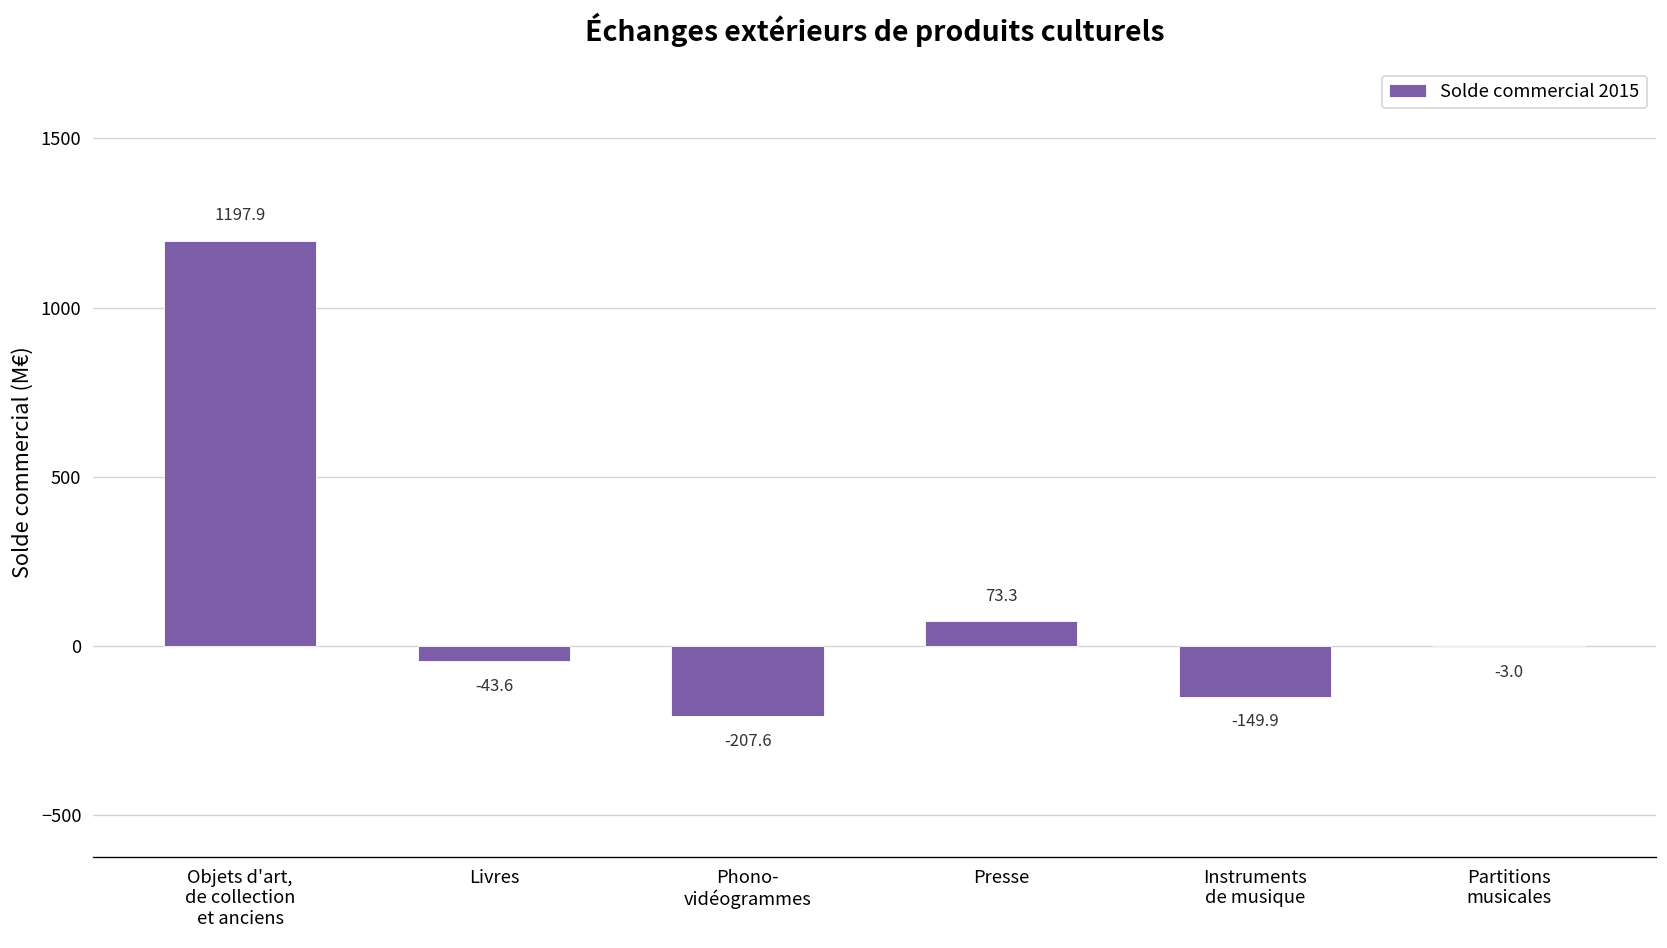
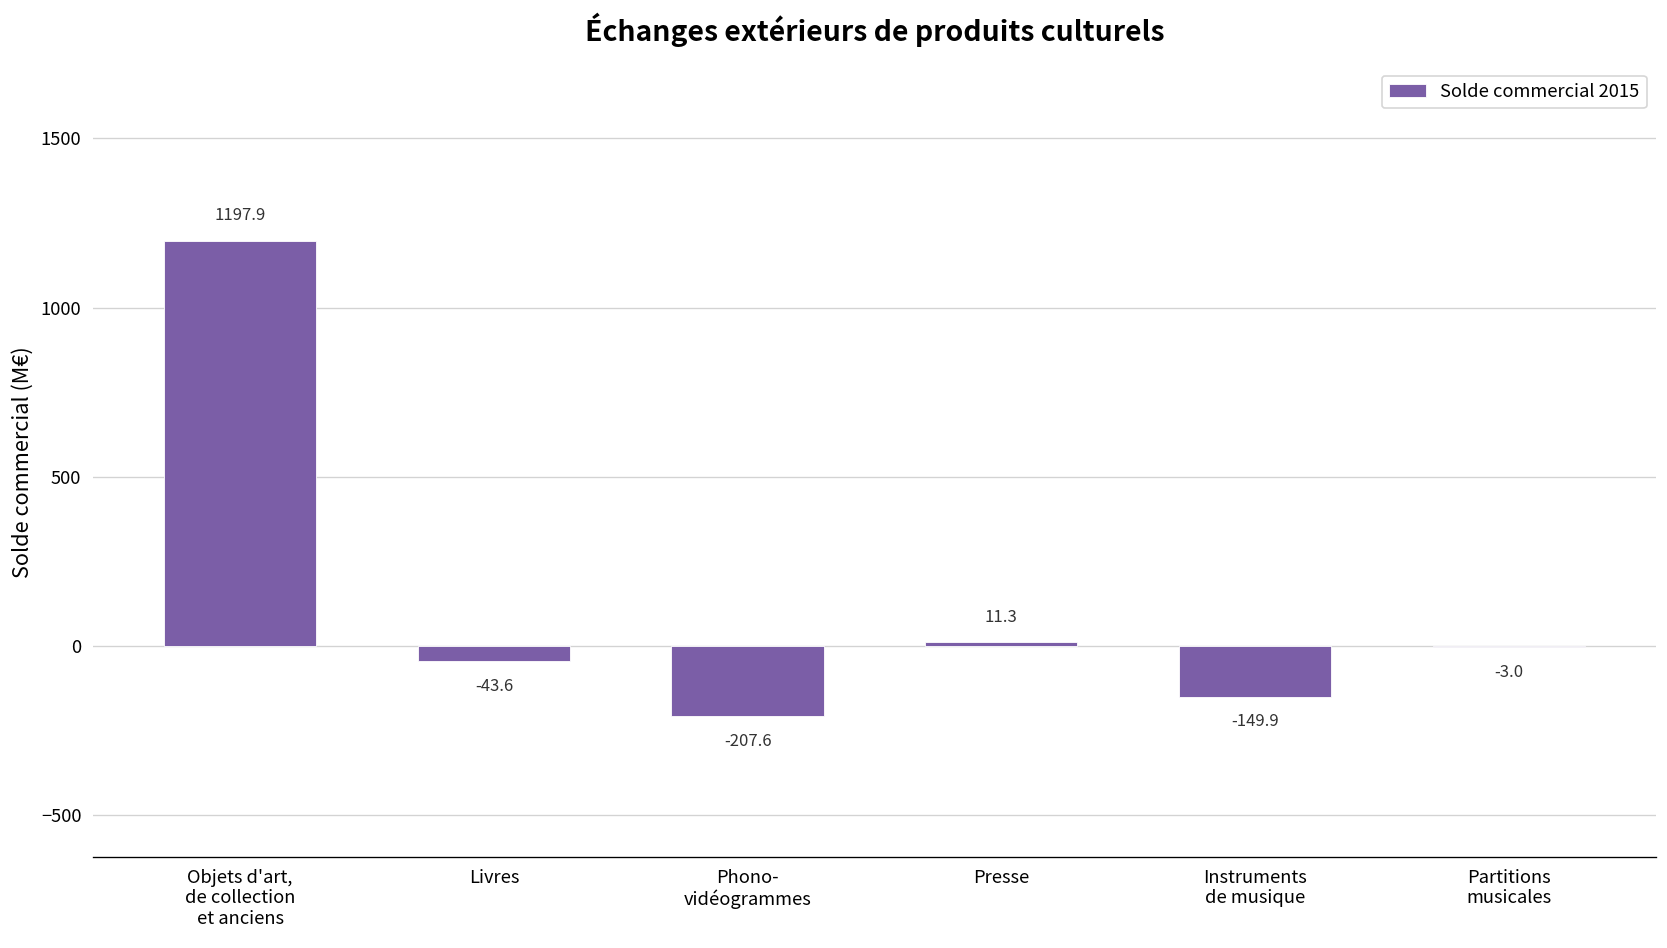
  {
    "Objets d'art, de collection et anciens": 1197.9,
    "Livres": -43.6,
    "Phono- vidéogrammes": -207.6,
-   "Presse": 73.3,
+   "Presse": 11.3,
    "Instruments de musique": -149.9,
    "Partitions musicales": -3.0
  }
